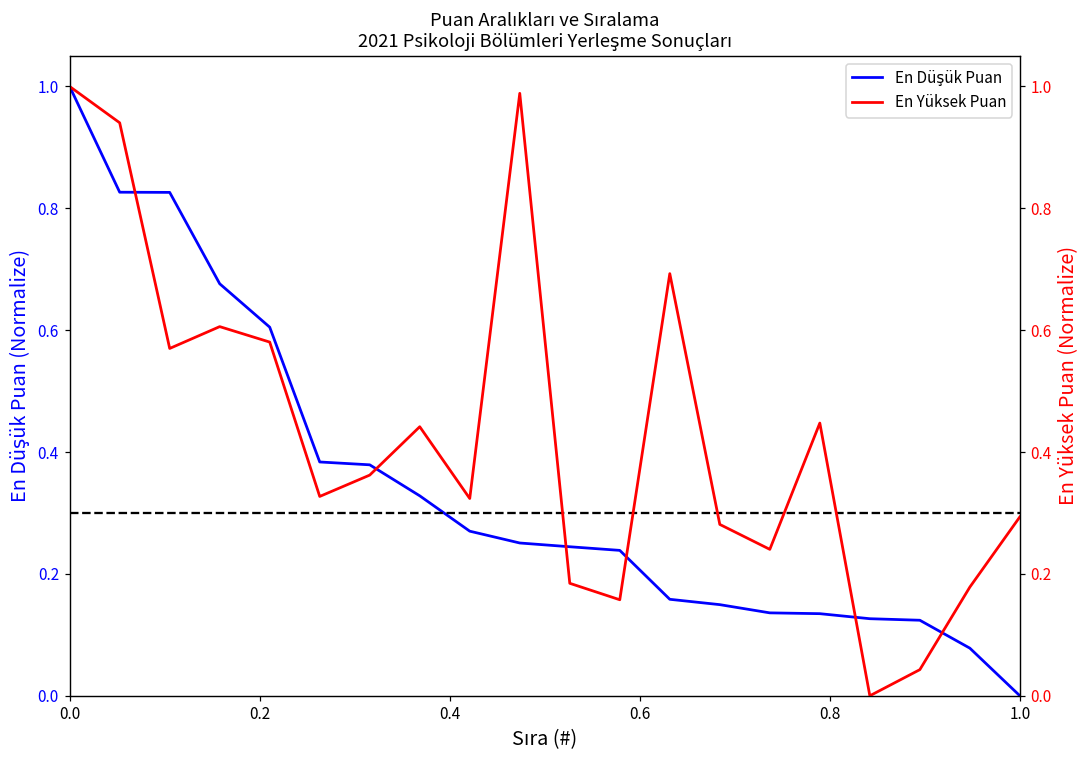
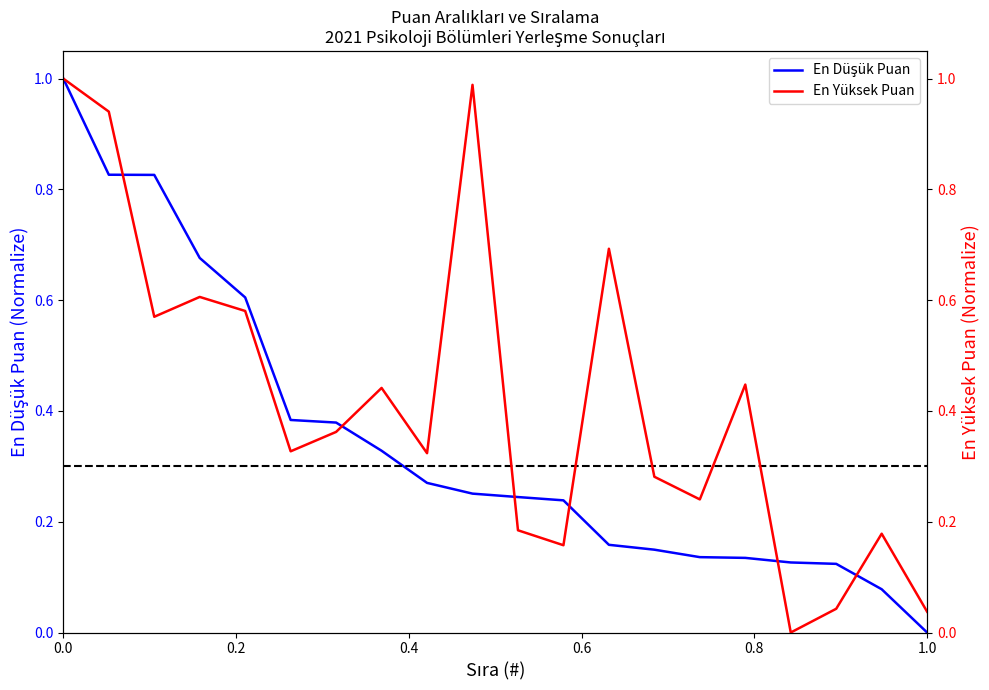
  {
    "En Düşük Puan": {
      "0.0": 1.00,
      "1.0": 0.00
    },
    "En Yüksek Puan": {
      "0.0": 1.00,
-     "1.0": 0.29
+     "1.0": 0.04
    }
  }
